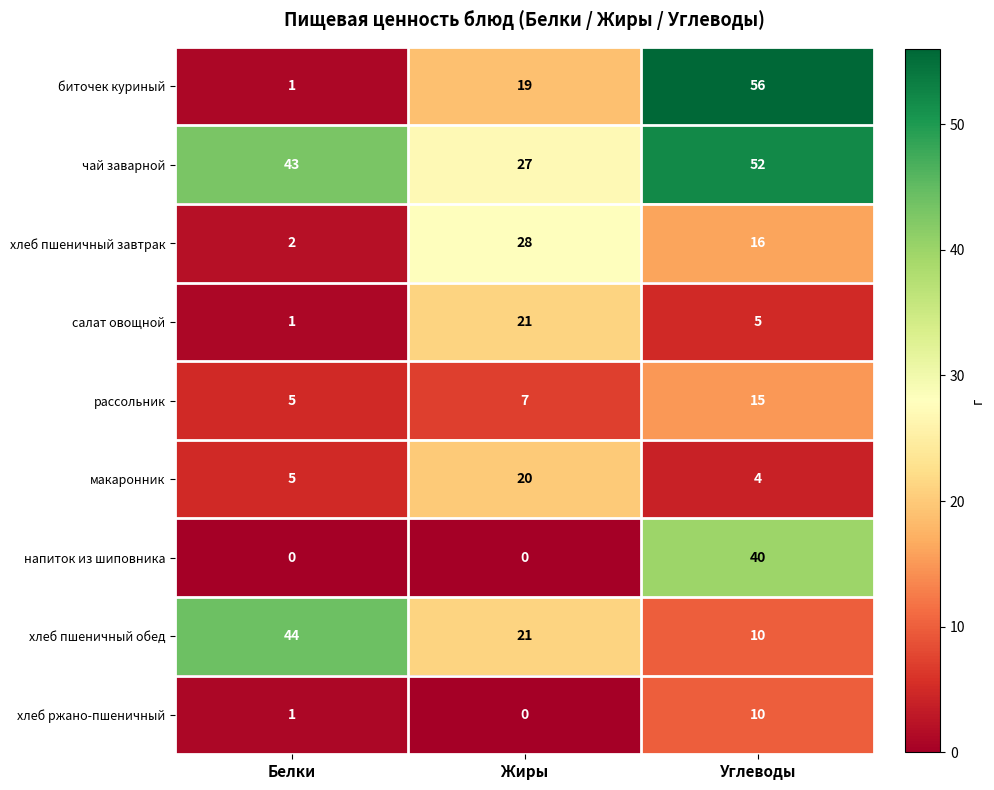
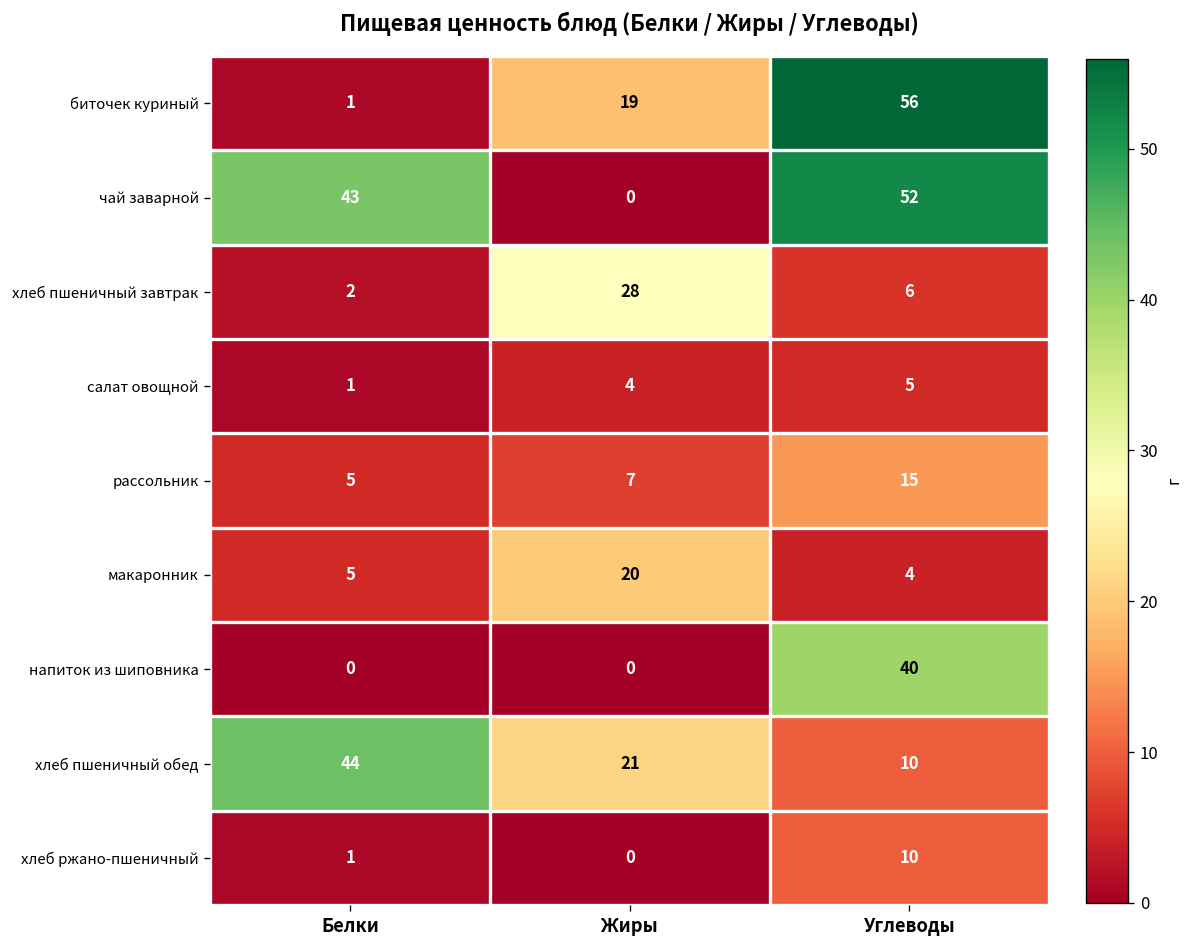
  {
    "биточек куриный": {
      "Белки": 1,
      "Жиры": 19,
      "Углеводы": 56
    },
    "чай заварной": {
      "Белки": 43,
-     "Жиры": 27,
+     "Жиры": 0,
      "Углеводы": 52
    },
    "хлеб пшеничный завтрак": {
      "Белки": 2,
      "Жиры": 28,
-     "Углеводы": 16
+     "Углеводы": 6
    },
    "салат овощной": {
      "Белки": 1,
-     "Жиры": 21,
+     "Жиры": 4,
      "Углеводы": 5
    },
    "рассольник": {
      "Белки": 5,
      "Жиры": 7,
      "Углеводы": 15
    },
    "макаронник": {
      "Белки": 5,
      "Жиры": 20,
      "Углеводы": 4
    },
    "напиток из шиповника": {
      "Белки": 0,
      "Жиры": 0,
      "Углеводы": 40
    },
    "хлеб пшеничный обед": {
      "Белки": 44,
      "Жиры": 21,
      "Углеводы": 10
    },
    "хлеб ржано-пшеничный": {
      "Белки": 1,
      "Жиры": 0,
      "Углеводы": 10
    }
  }
